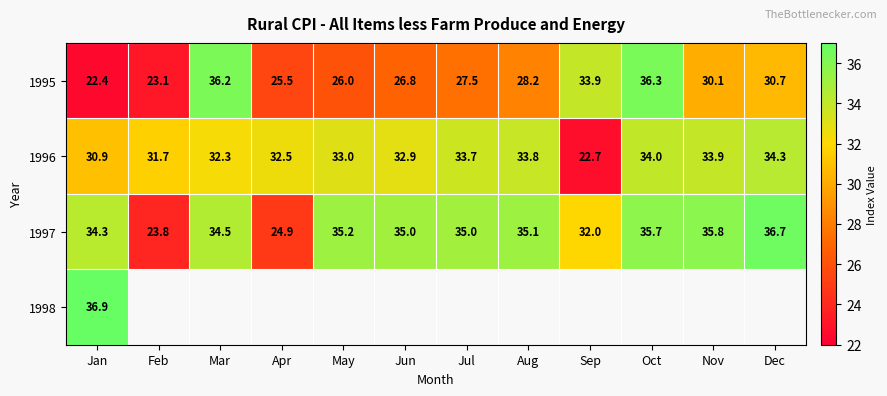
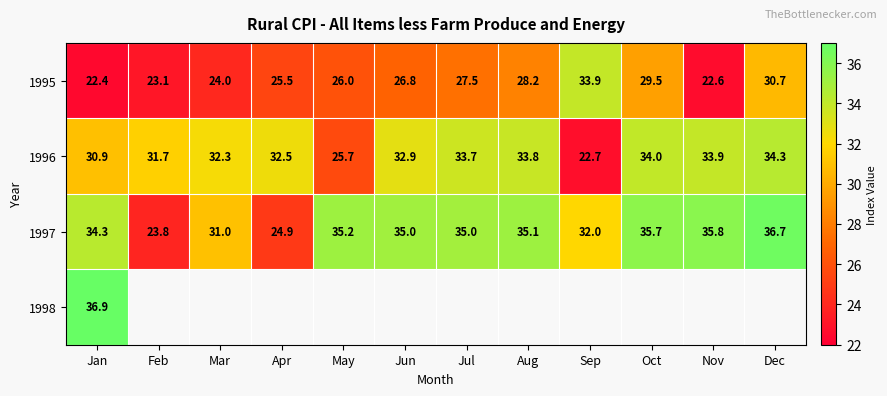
  {
    "1995": {
      "Jan": 22.4,
      "Feb": 23.1,
-     "Mar": 36.2,
+     "Mar": 24.0,
      "Apr": 25.5,
      "May": 26.0,
      "Jun": 26.8,
      "Jul": 27.5,
      "Aug": 28.2,
      "Sep": 33.9,
-     "Oct": 36.3,
-     "Nov": 30.1,
+     "Oct": 29.5,
+     "Nov": 22.6,
      "Dec": 30.7
    },
    "1996": {
      "Jan": 30.9,
      "Feb": 31.7,
      "Mar": 32.3,
      "Apr": 32.5,
-     "May": 33.0,
+     "May": 25.7,
      "Jun": 32.9,
      "Jul": 33.7,
      "Aug": 33.8,
      "Sep": 22.7,
      "Oct": 34.0,
      "Nov": 33.9,
      "Dec": 34.3
    },
    "1997": {
      "Jan": 34.3,
      "Feb": 23.8,
-     "Mar": 34.5,
+     "Mar": 31.0,
      "Apr": 24.9,
      "May": 35.2,
      "Jun": 35.0,
      "Jul": 35.0,
      "Aug": 35.1,
      "Sep": 32.0,
      "Oct": 35.7,
      "Nov": 35.8,
      "Dec": 36.7
    },
    "1998": {
      "Jan": 36.9
    }
  }
